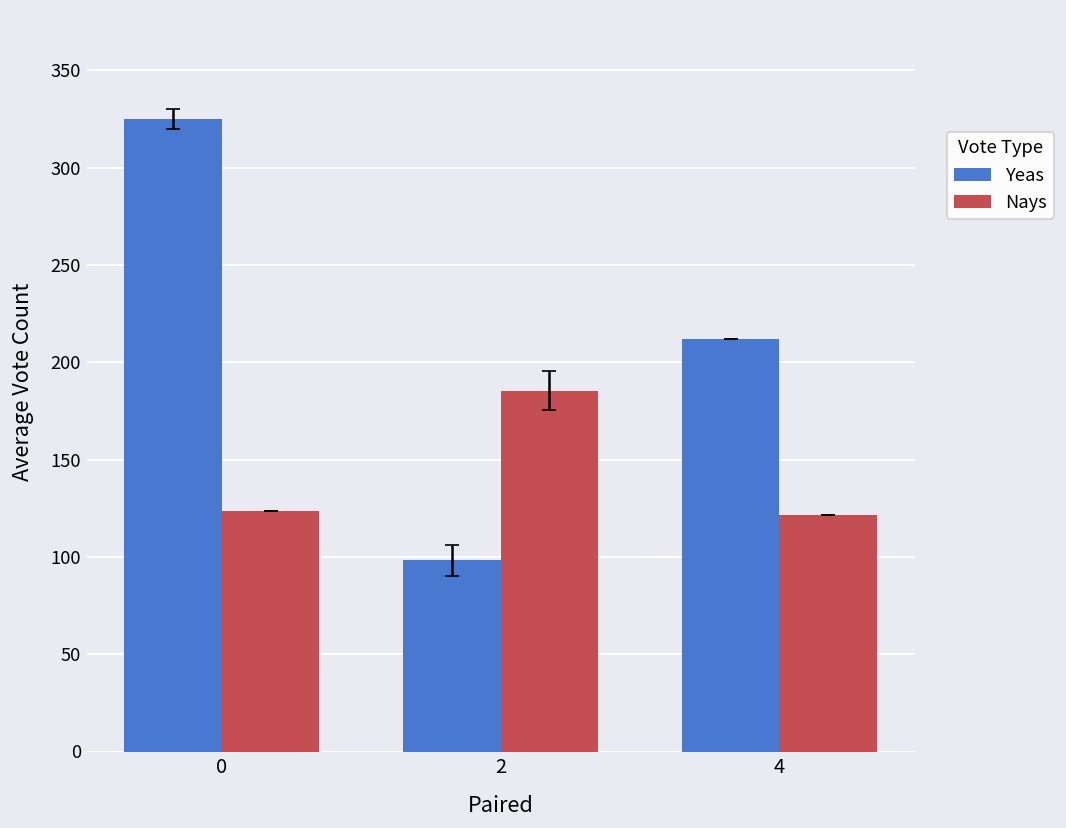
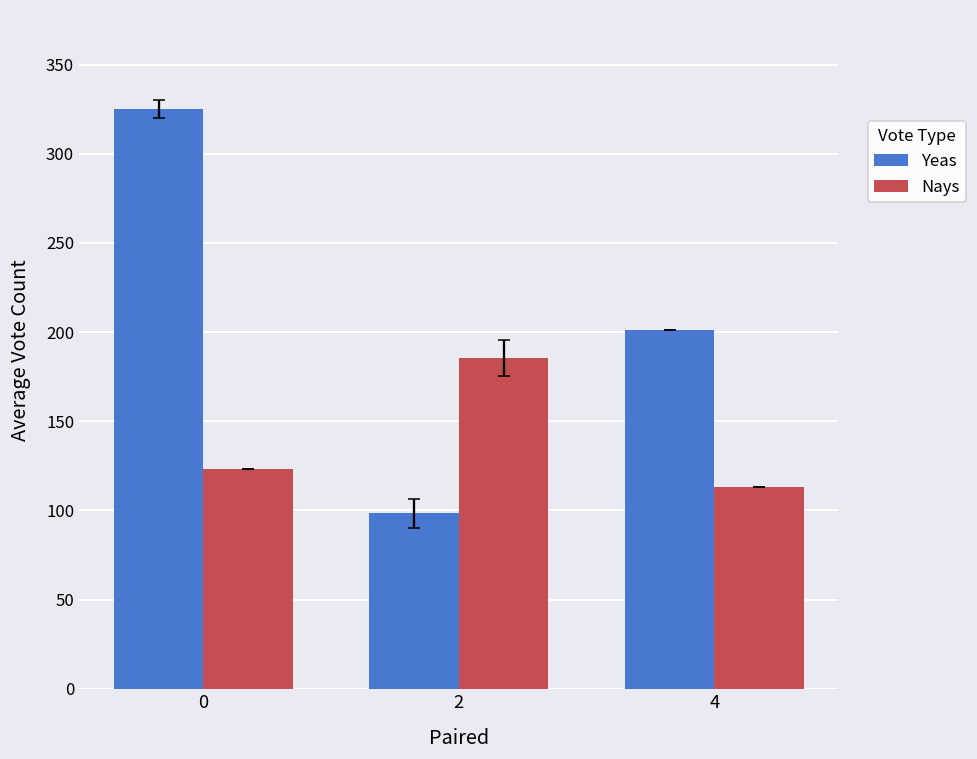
  {
    "Yeas": {
      "0": 325,
      "2": 98,
-     "4": 212
+     "4": 201
    },
    "Nays": {
      "0": 124,
      "2": 186,
-     "4": 121
+     "4": 113
    }
  }
